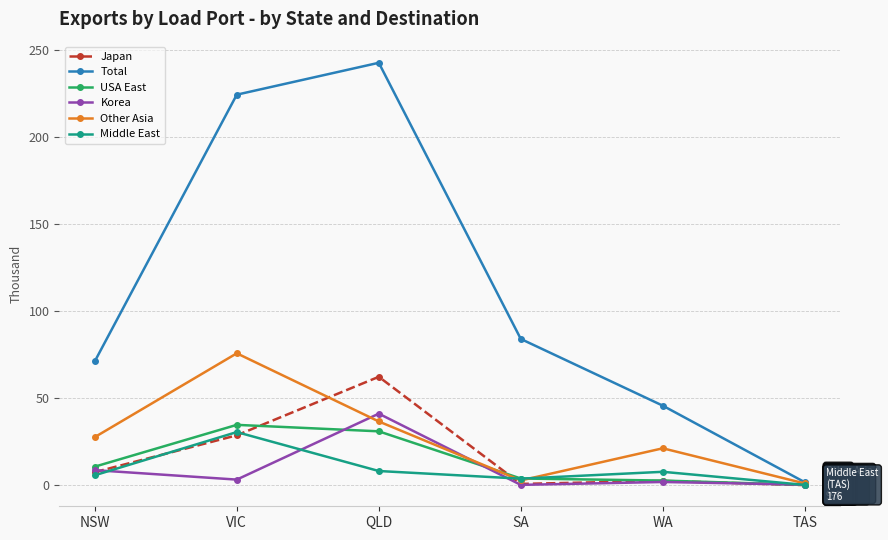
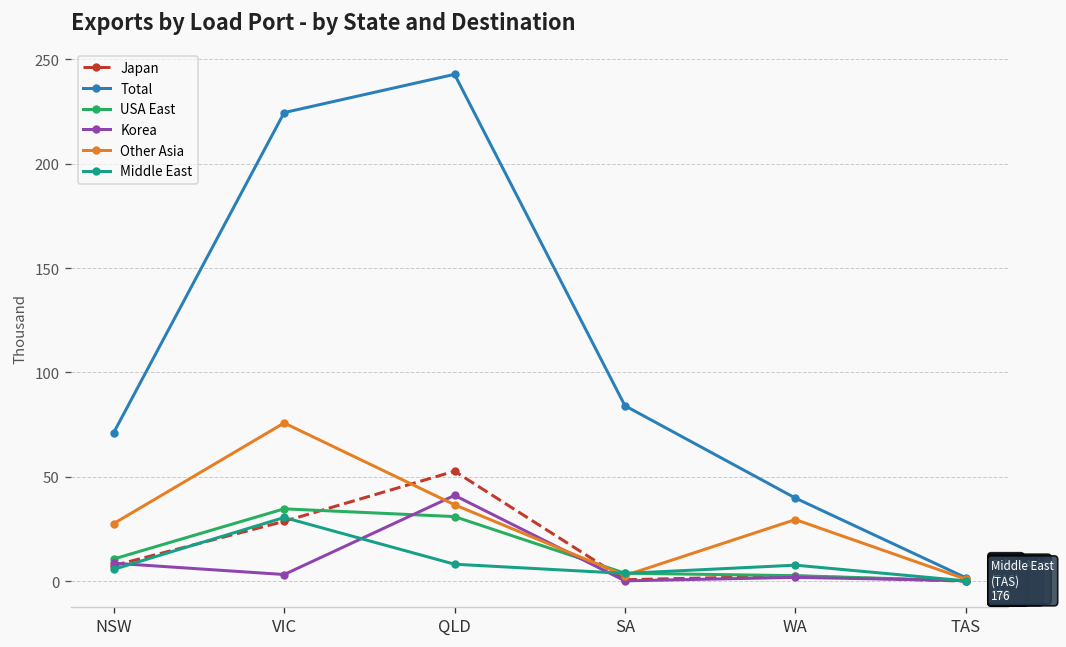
  {
    "Japan": {
      "VIC": 29,
-     "QLD": 62
+     "QLD": 53
    },
    "Total": {
      "NSW": 71,
      "VIC": 224,
      "QLD": 243,
      "SA": 84,
-     "WA": 46
+     "WA": 40
    },
    "Korea": {
      "VIC": 3,
      "QLD": 41
    },
    "Other Asia": {
      "NSW": 28,
      "VIC": 76,
      "QLD": 37,
-     "WA": 21
+     "WA": 30
    }
  }
